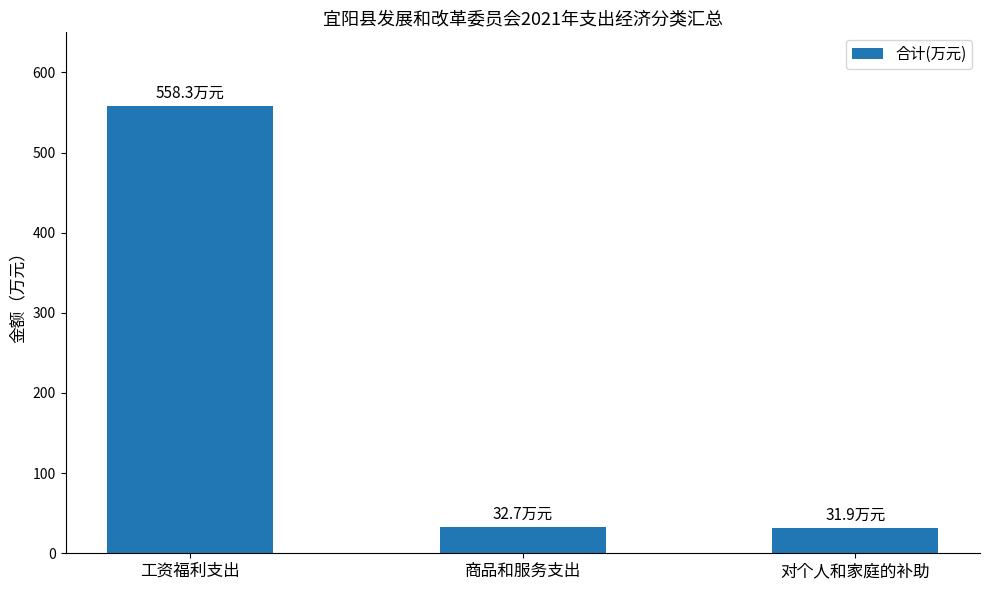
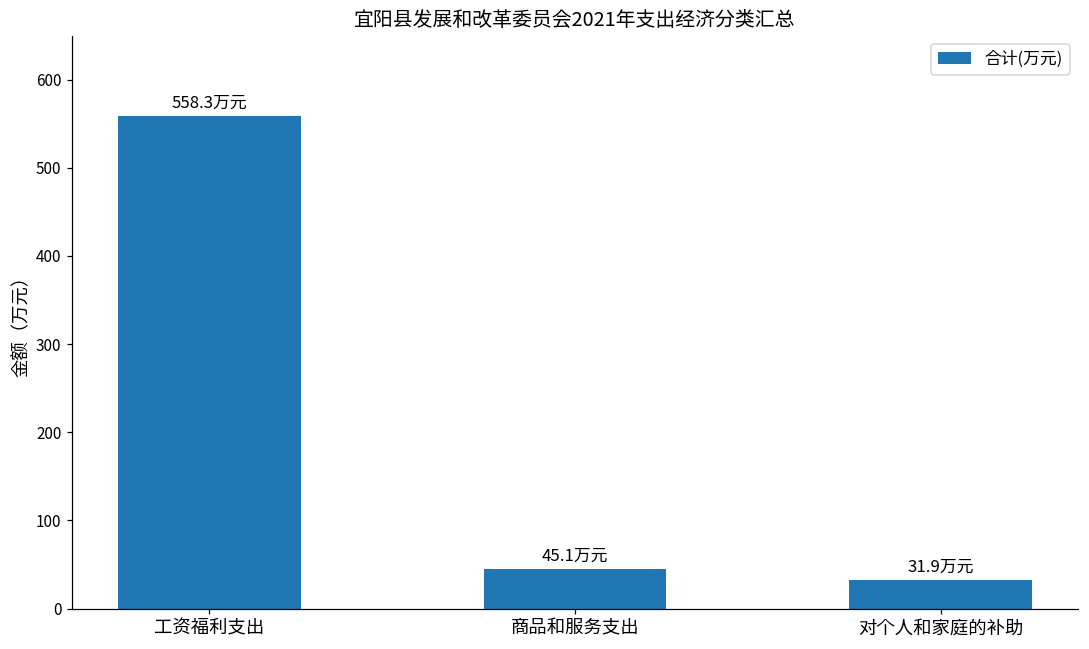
  {
    "工资福利支出": 558.3,
-   "商品和服务支出": 32.7,
+   "商品和服务支出": 45.1,
    "对个人和家庭的补助": 31.9
  }
